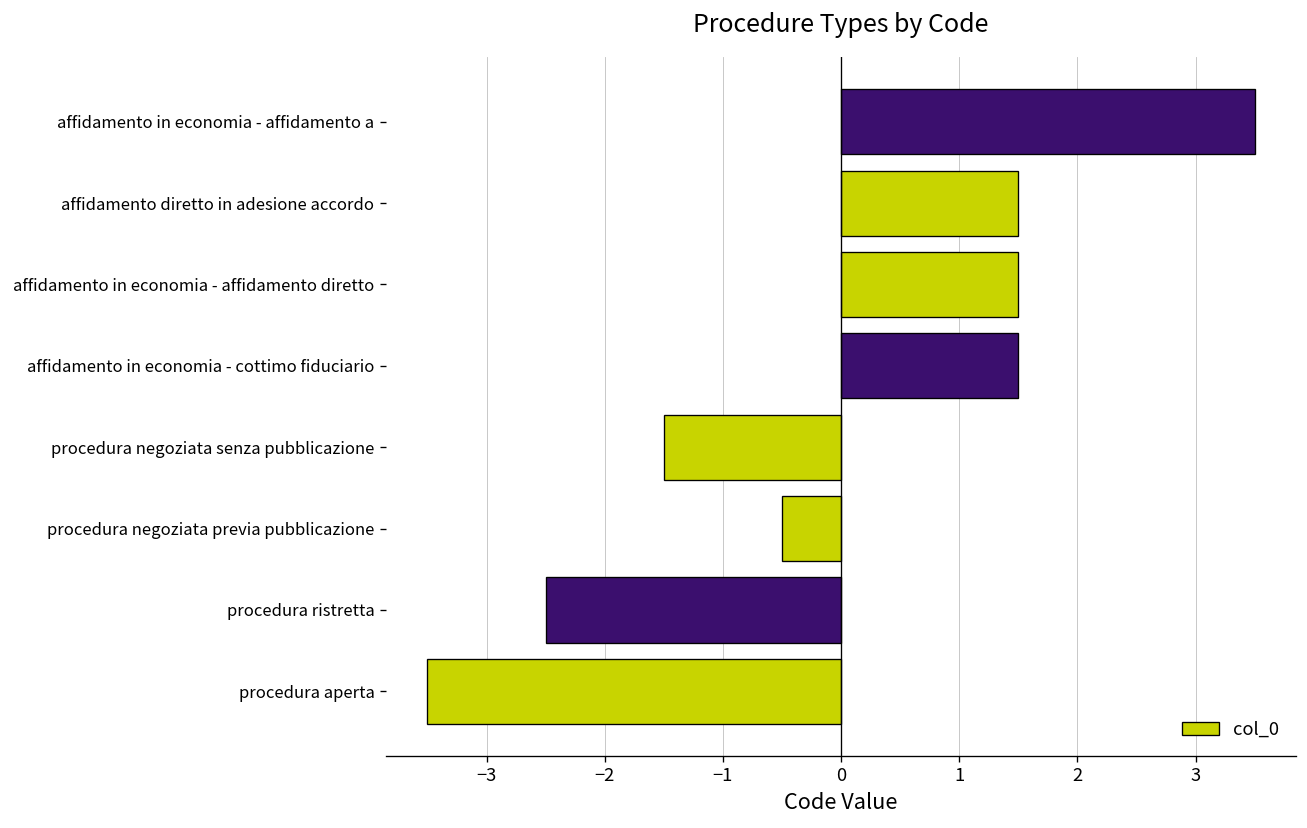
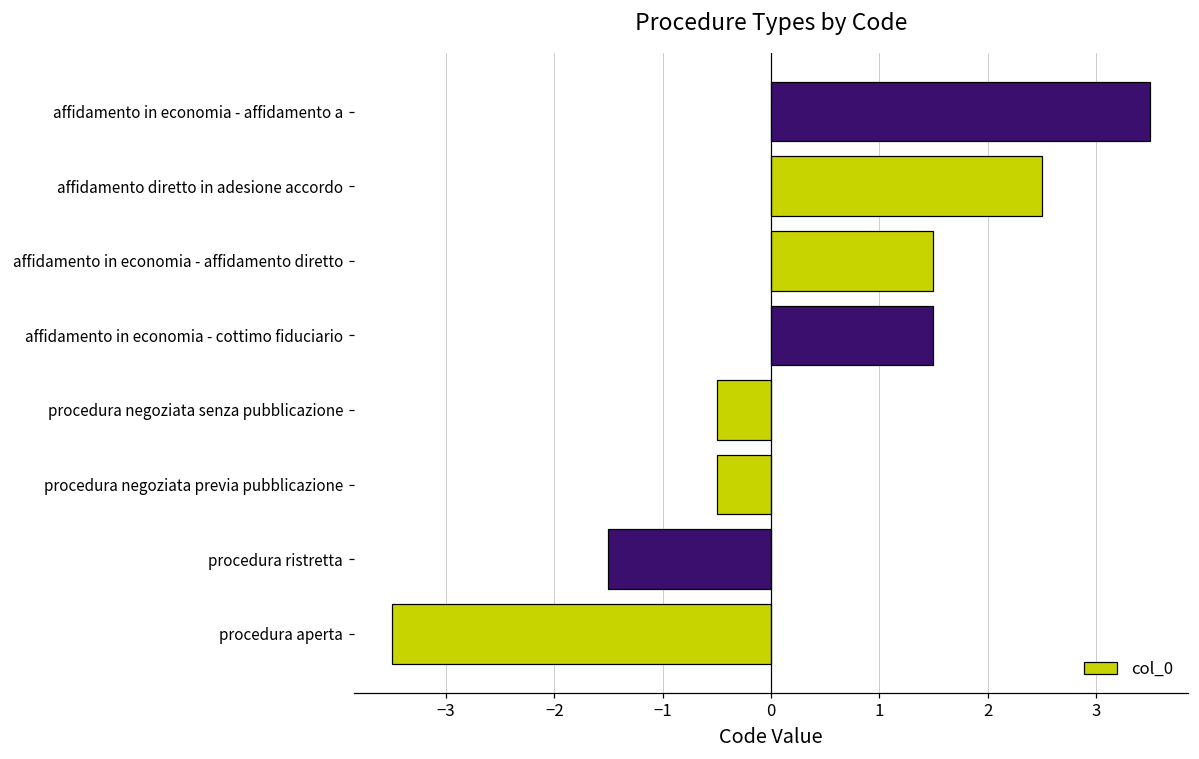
  {
    "affidamento in economia - affidamento a": 3.5,
-   "affidamento diretto in adesione accordo": 1.5,
+   "affidamento diretto in adesione accordo": 2.5,
    "affidamento in economia - affidamento diretto": 1.5,
    "affidamento in economia - cottimo fiduciario": 1.5,
-   "procedura negoziata senza pubblicazione": -1.5,
+   "procedura negoziata senza pubblicazione": -0.5,
    "procedura negoziata previa pubblicazione": -0.5,
-   "procedura ristretta": -2.5,
+   "procedura ristretta": -1.5,
    "procedura aperta": -3.5
  }
